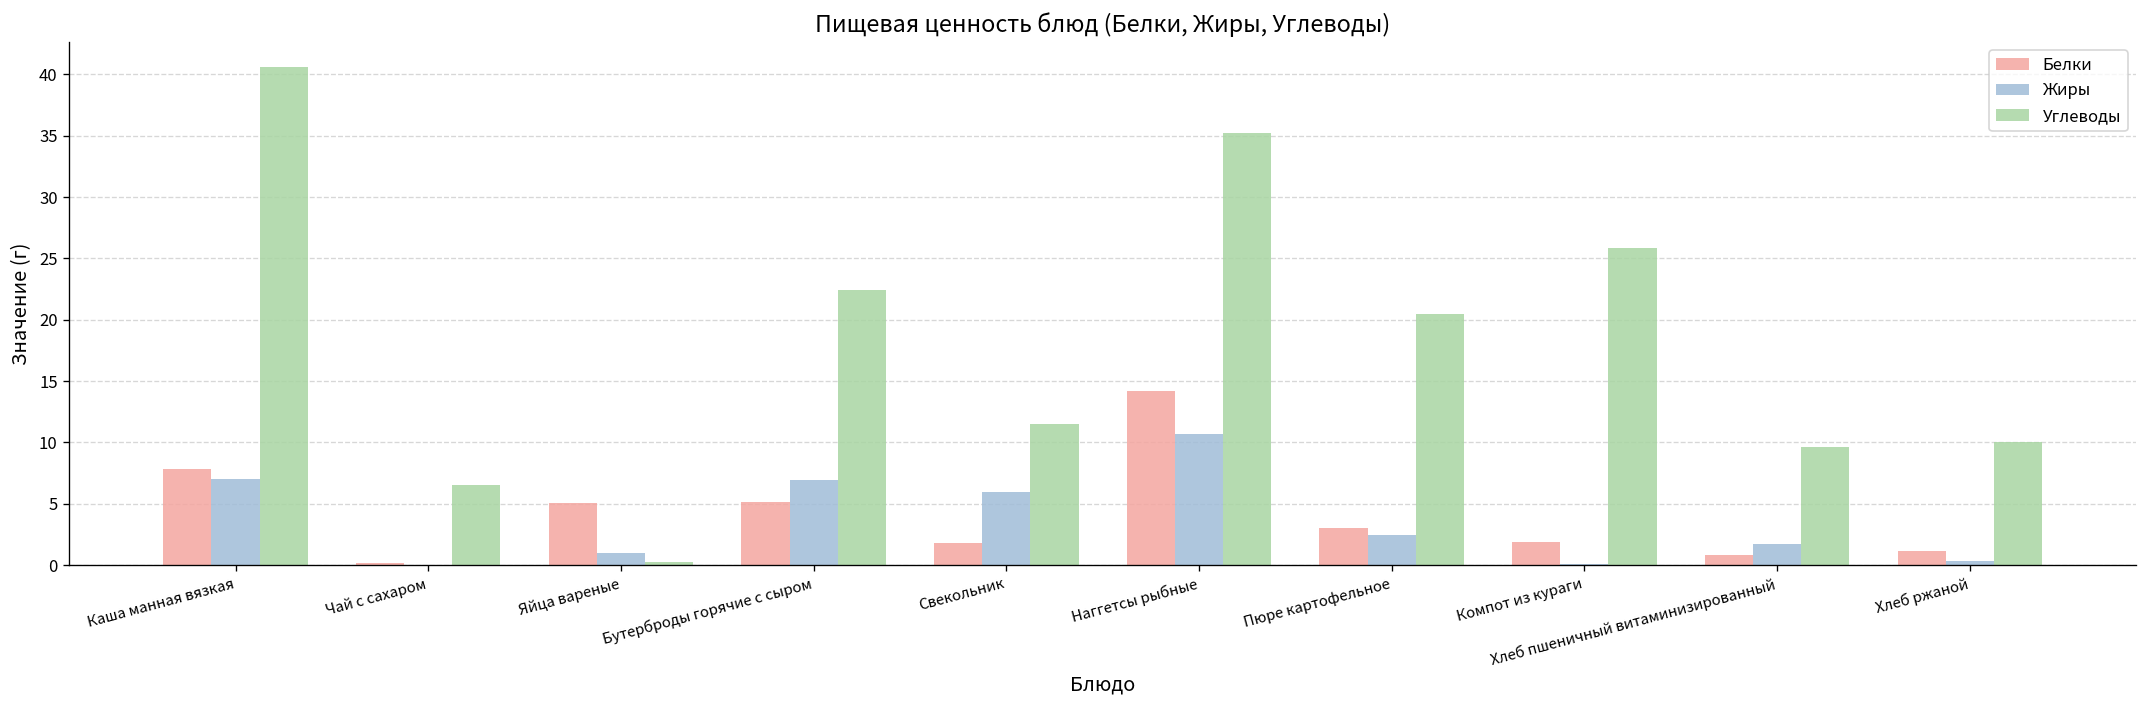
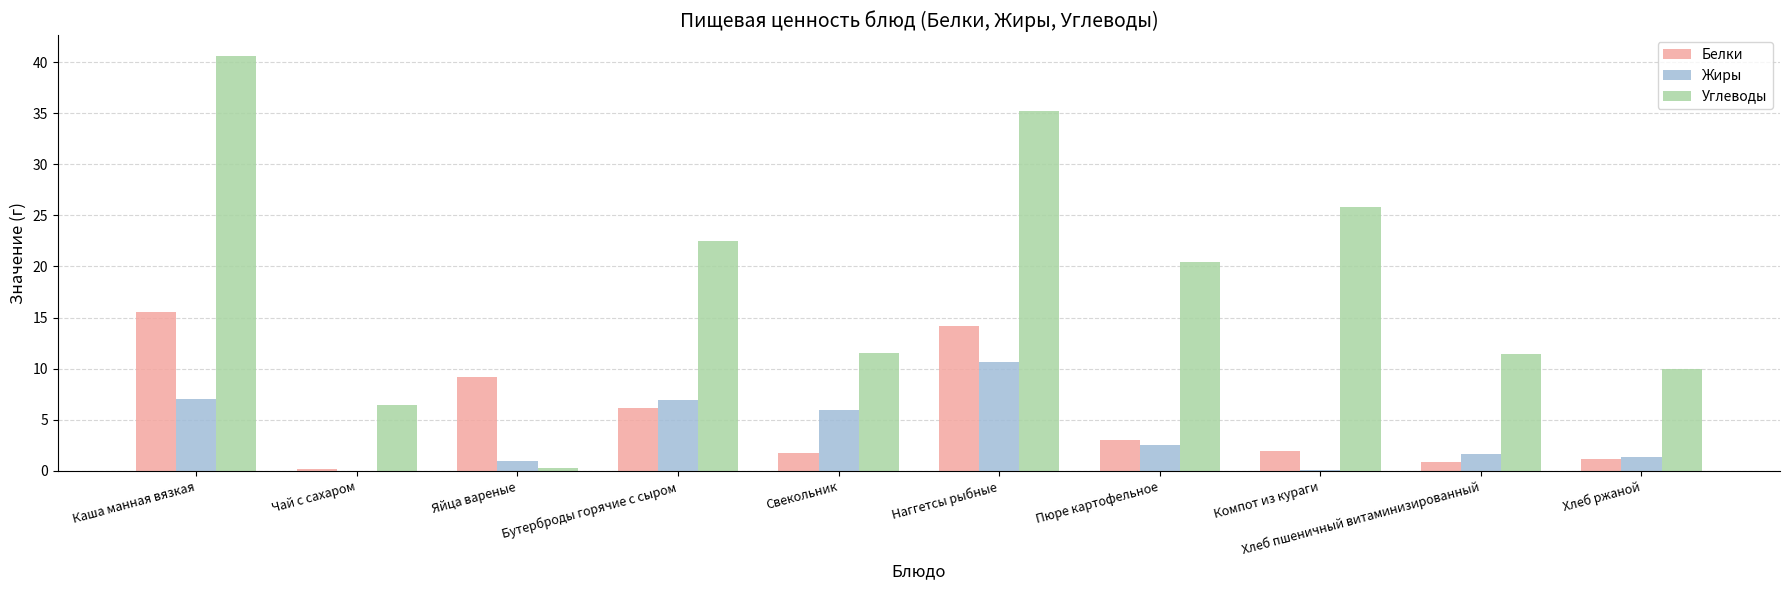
  {
    "Белки": {
-     "Каша манная вязкая": 7.8,
-     "Яйца вареные": 5.1,
-     "Бутерброды горячие с сыром": 5.1,
+     "Каша манная вязкая": 15.5,
+     "Яйца вареные": 9.2,
+     "Бутерброды горячие с сыром": 6.2,
      "Свекольник": 1.8,
      "Наггетсы рыбные": 14.2,
      "Пюре картофельное": 3.1,
      "Компот из кураги": 1.9,
      "Хлеб пшеничный витаминизированный": 0.9,
      "Хлеб ржаной": 1.1
    },
    "Жиры": {
      "Каша манная вязкая": 7.0,
      "Чай с сахаром": 0.0,
      "Яйца вареные": 1.0,
      "Бутерброды горячие с сыром": 7.0,
      "Свекольник": 5.9,
      "Наггетсы рыбные": 10.7,
      "Пюре картофельное": 2.5,
      "Хлеб пшеничный витаминизированный": 1.7,
-     "Хлеб ржаной": 0.4
+     "Хлеб ржаной": 1.3
    },
    "Углеводы": {
      "Каша манная вязкая": 40.6,
      "Чай с сахаром": 6.5,
      "Яйца вареные": 0.3,
      "Бутерброды горячие с сыром": 22.5,
      "Свекольник": 11.5,
      "Наггетсы рыбные": 35.2,
      "Пюре картофельное": 20.5,
      "Компот из кураги": 25.9,
-     "Хлеб пшеничный витаминизированный": 9.6,
+     "Хлеб пшеничный витаминизированный": 11.4,
      "Хлеб ржаной": 10.0
    }
  }
